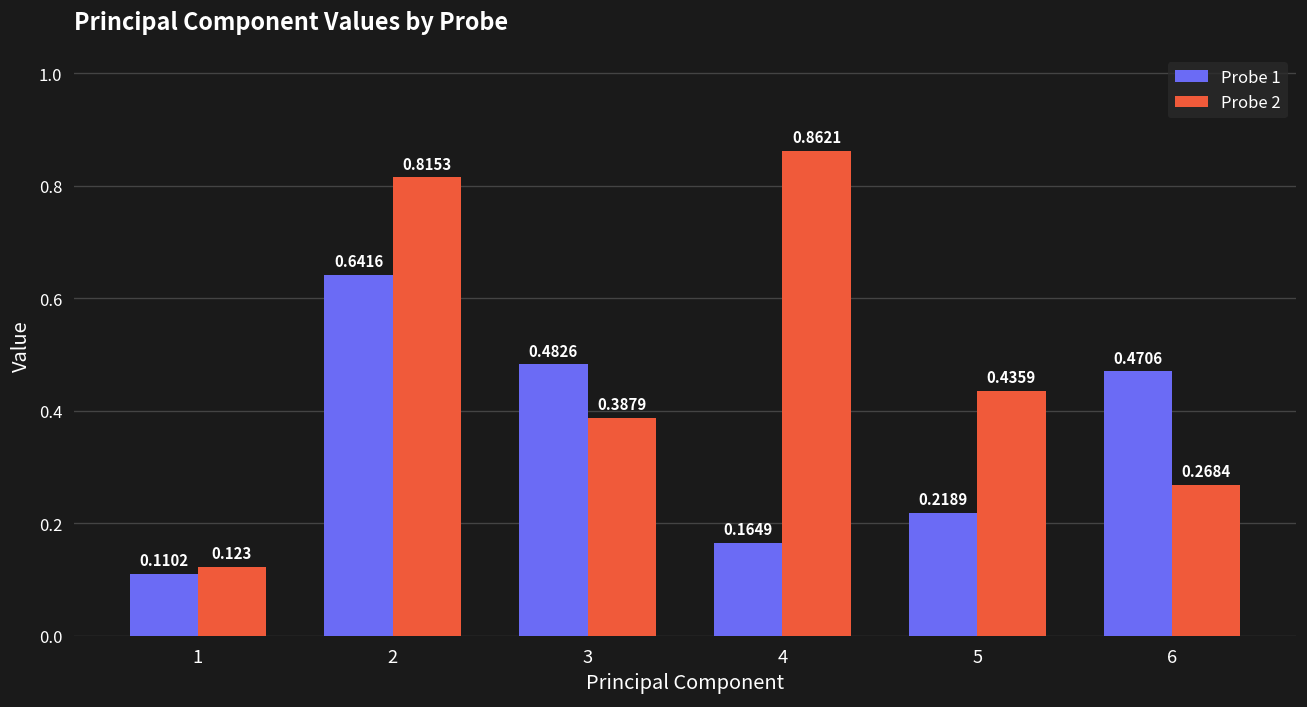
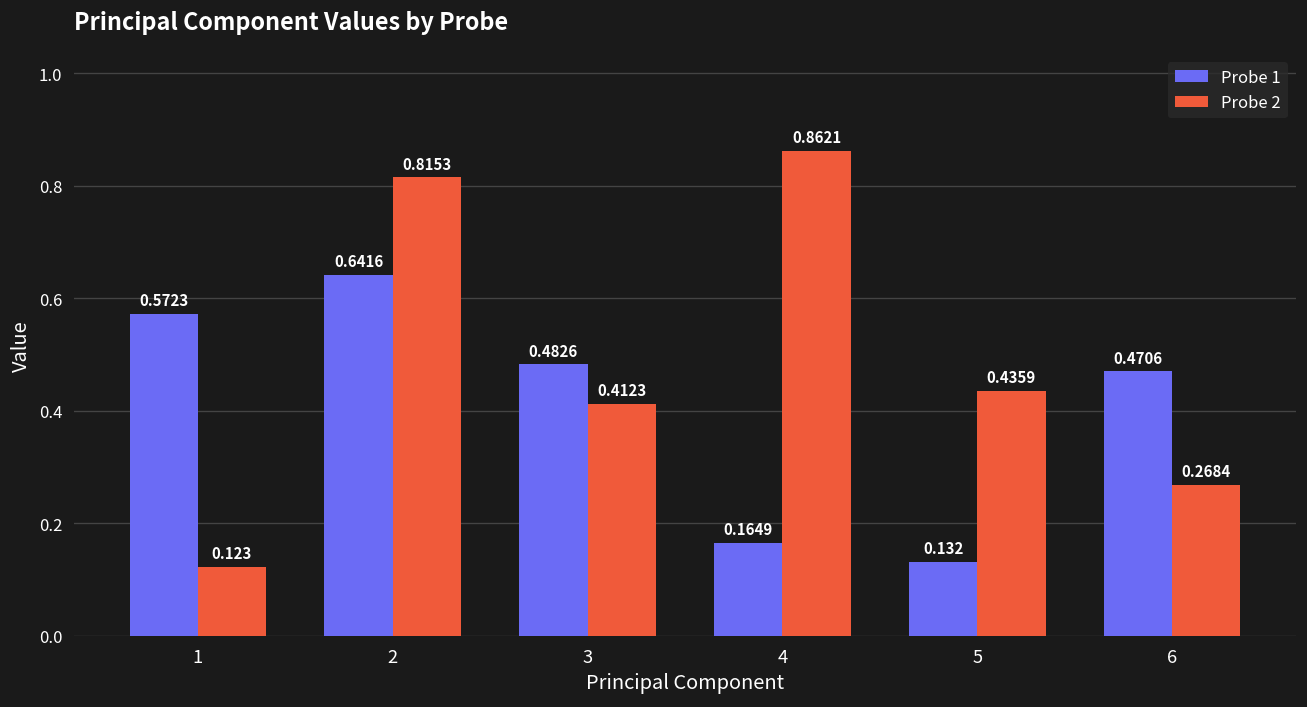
  {
    "Probe 1": {
-     "1": 0.1102,
+     "1": 0.5723,
      "2": 0.6416,
      "3": 0.4826,
      "4": 0.1649,
-     "5": 0.2189,
+     "5": 0.132,
      "6": 0.4706
    },
    "Probe 2": {
      "1": 0.123,
      "2": 0.8153,
-     "3": 0.3879,
+     "3": 0.4123,
      "4": 0.8621,
      "5": 0.4359,
      "6": 0.2684
    }
  }
